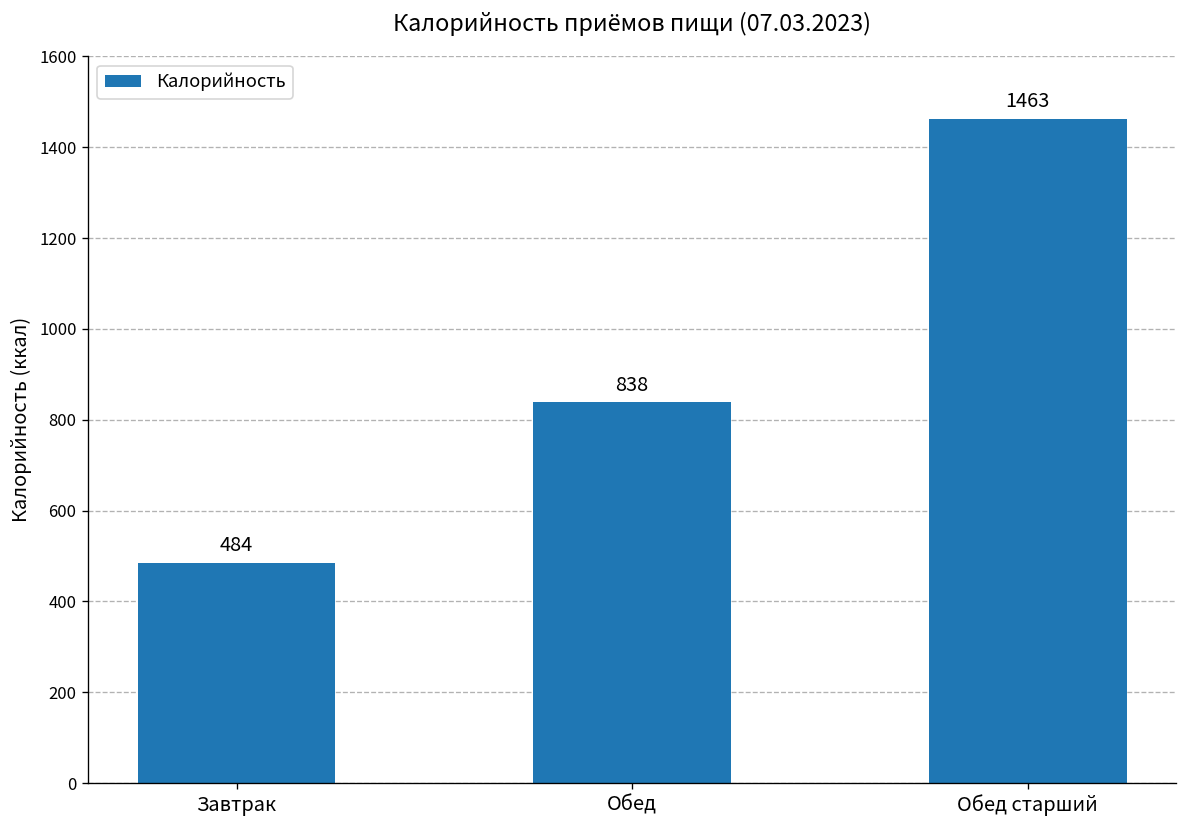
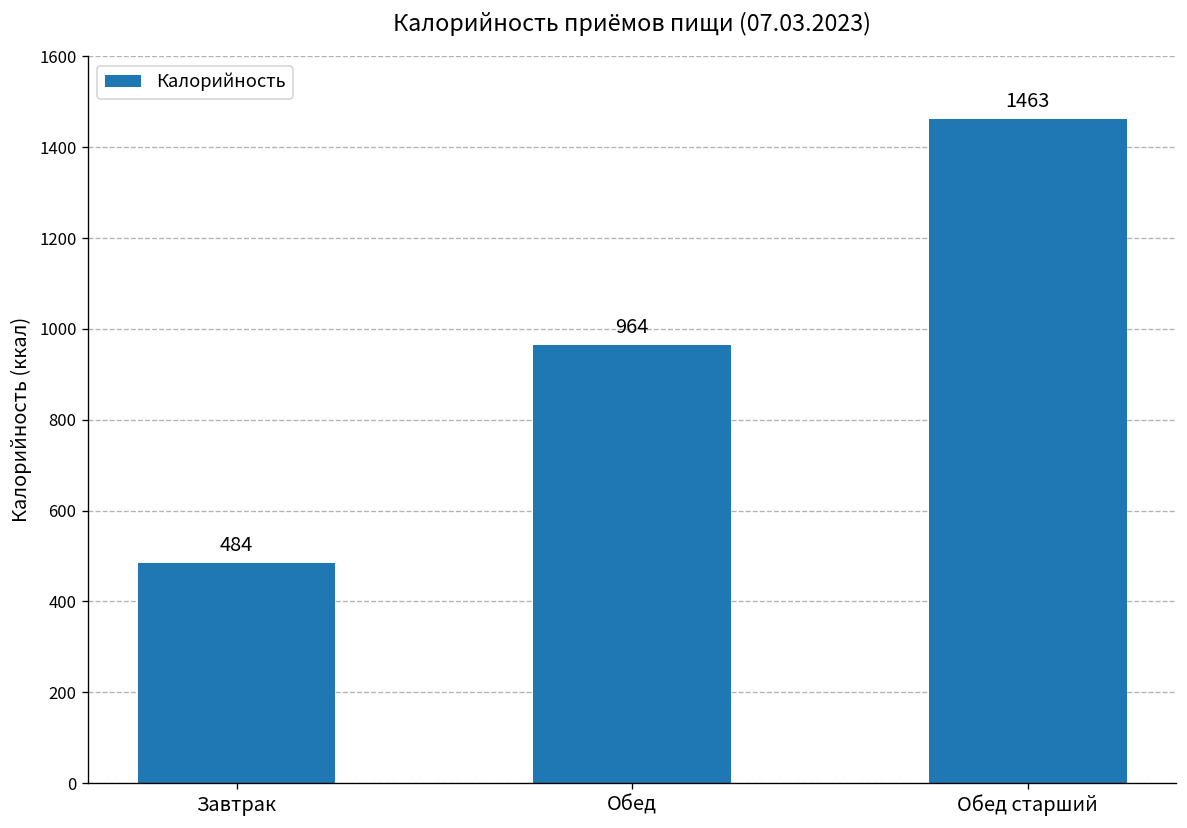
  {
    "Завтрак": 484,
-   "Обед": 838,
+   "Обед": 964,
    "Обед старший": 1463
  }
